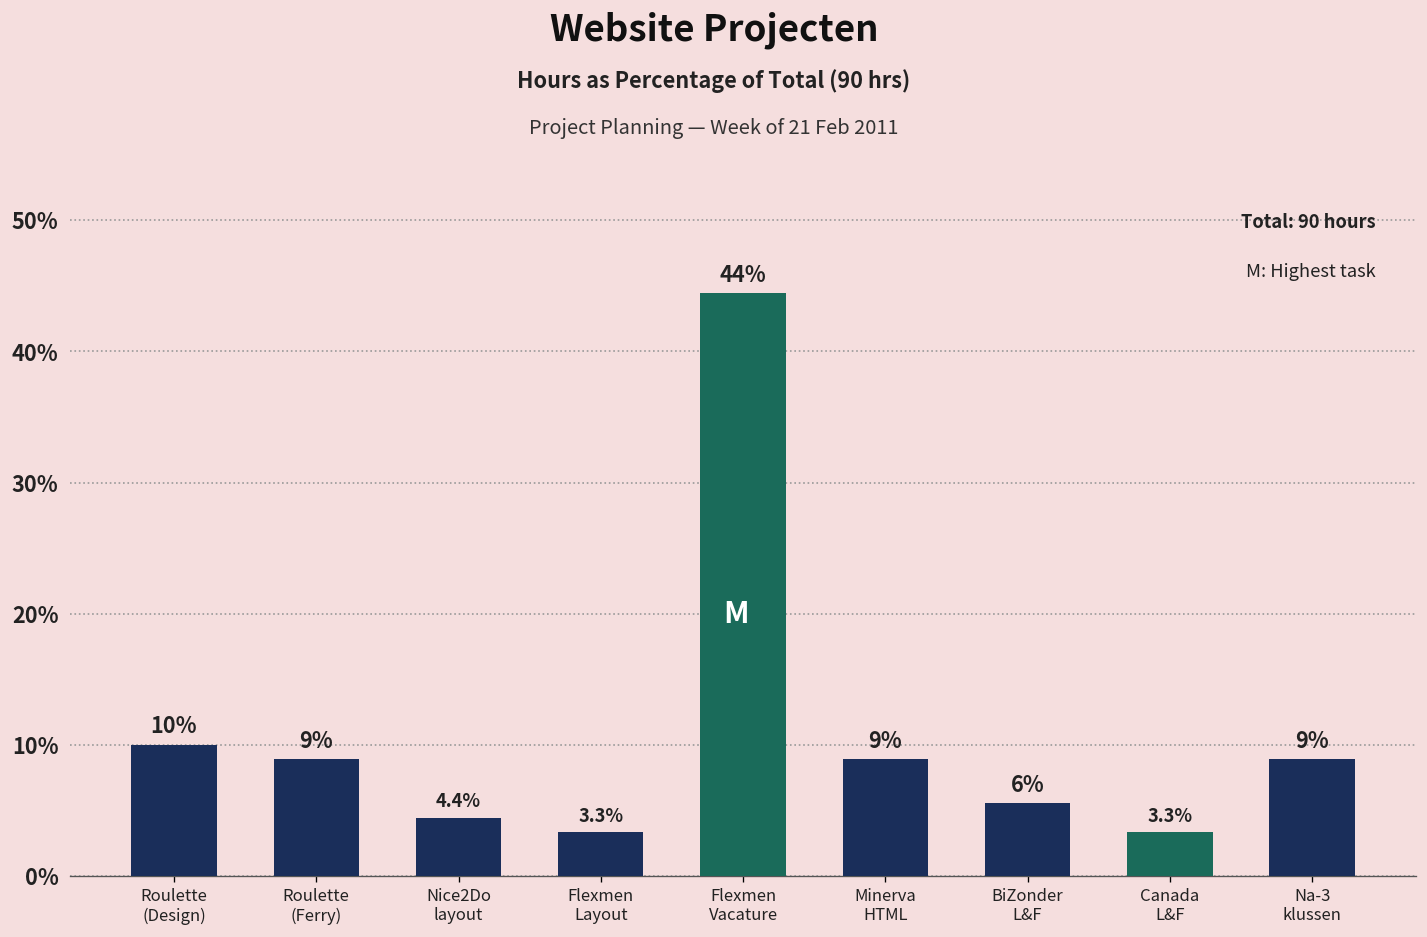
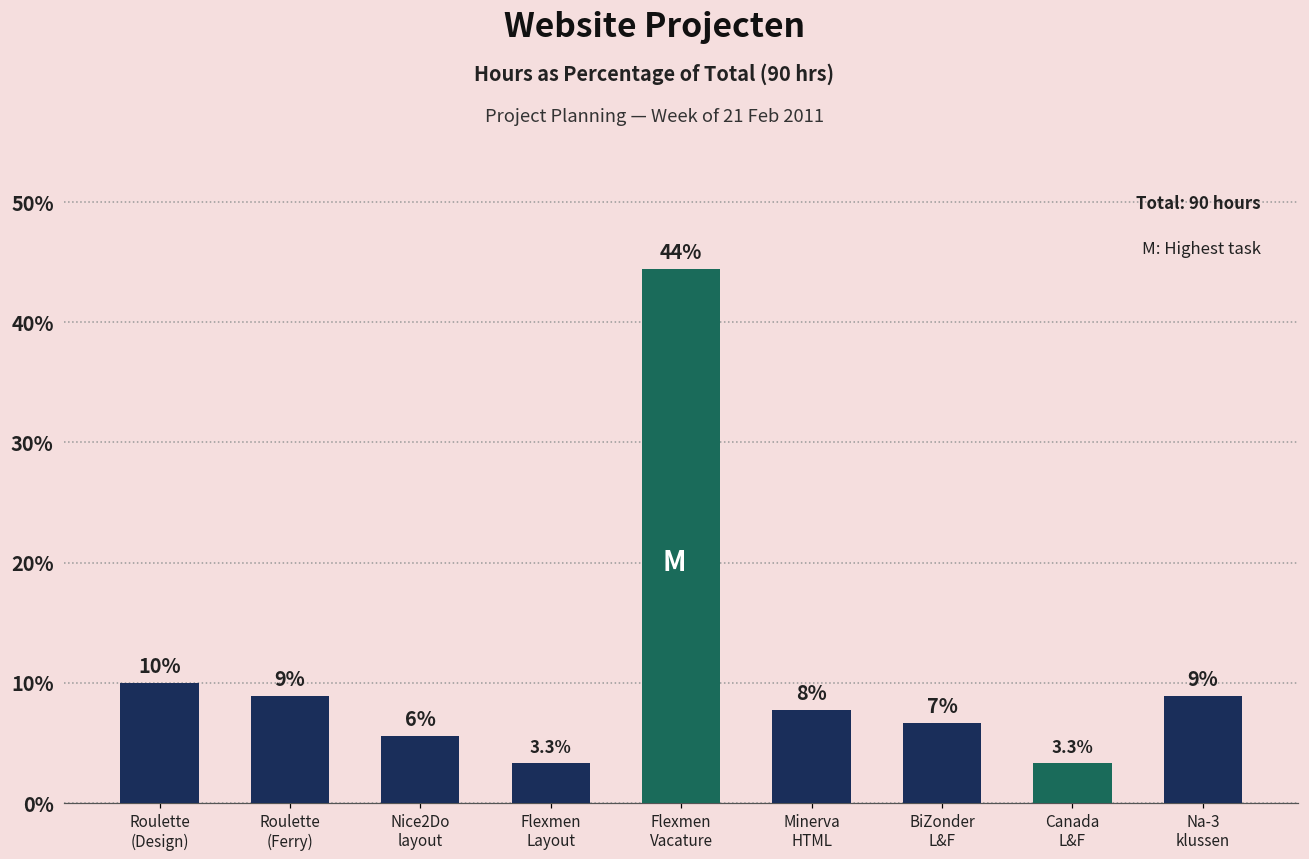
  {
    "Roulette (Design)": "10%",
    "Roulette (Ferry)": "9%",
-   "Nice2Do layout": "4.4%",
+   "Nice2Do layout": "6%",
    "Flexmen Layout": "3.3%",
    "Flexmen Vacature": "44%",
-   "Minerva HTML": "9%",
-   "BiZonder L&F": "6%",
+   "Minerva HTML": "8%",
+   "BiZonder L&F": "7%",
    "Canada L&F": "3.3%",
    "Na-3 klussen": "9%"
  }
